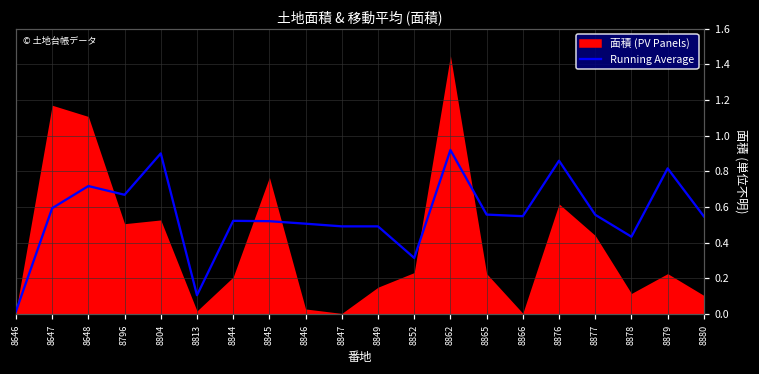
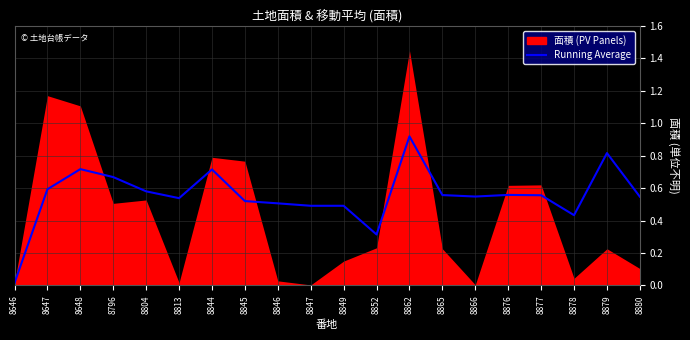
  {
    "Running Average": {
      "8647": 0.59,
      "8648": 0.72,
      "8796": 0.67,
-     "8804": 0.90,
-     "8813": 0.11,
-     "8844": 0.52,
+     "8804": 0.58,
+     "8813": 0.54,
+     "8844": 0.72,
      "8845": 0.52,
      "8846": 0.51,
      "8847": 0.49,
      "8849": 0.49,
      "8852": 0.31,
      "8862": 0.92,
      "8865": 0.56,
      "8866": 0.55,
-     "8876": 0.86,
+     "8876": 0.56,
      "8877": 0.56,
      "8878": 0.43,
      "8879": 0.82,
      "8880": 0.55
    },
    "面積 (PV Panels)": {
      "8647": 1.17,
      "8648": 1.11,
      "8796": 0.51,
      "8804": 0.53,
      "8813": 0.02,
-     "8844": 0.21,
+     "8844": 0.79,
      "8845": 0.77,
      "8846": 0.03,
      "8849": 0.15,
      "8852": 0.23,
      "8862": 1.45,
      "8865": 0.23,
      "8876": 0.62,
-     "8877": 0.44,
-     "8878": 0.12,
+     "8877": 0.62,
+     "8878": 0.04,
      "8879": 0.23,
      "8880": 0.10
    }
  }
